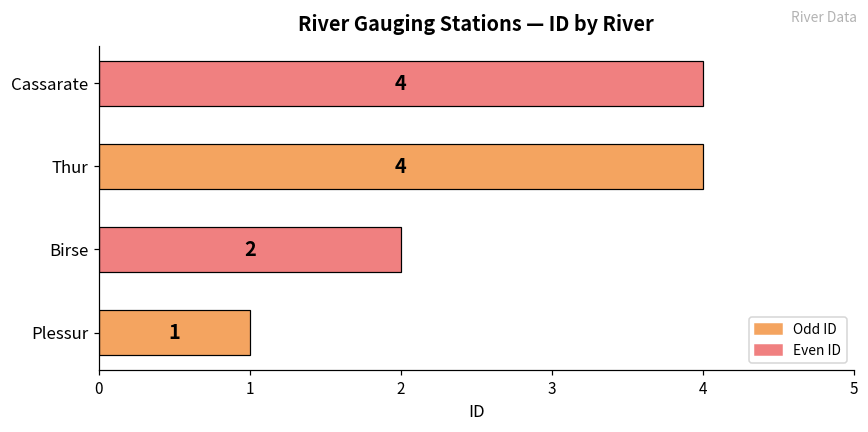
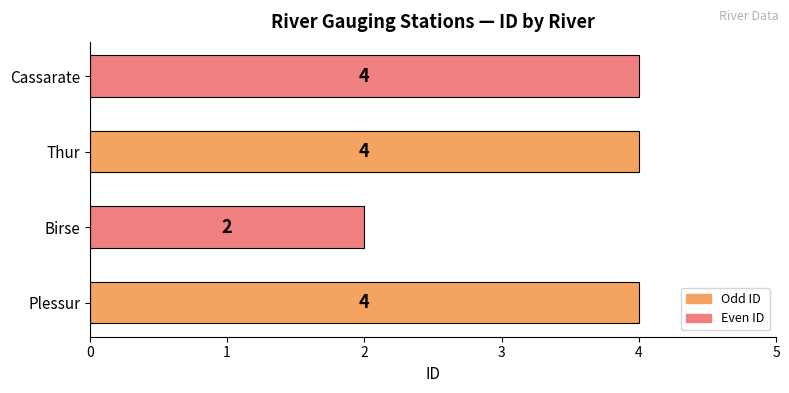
  {
    "Cassarate": 4,
    "Thur": 4,
    "Birse": 2,
-   "Plessur": 1
+   "Plessur": 4
  }
